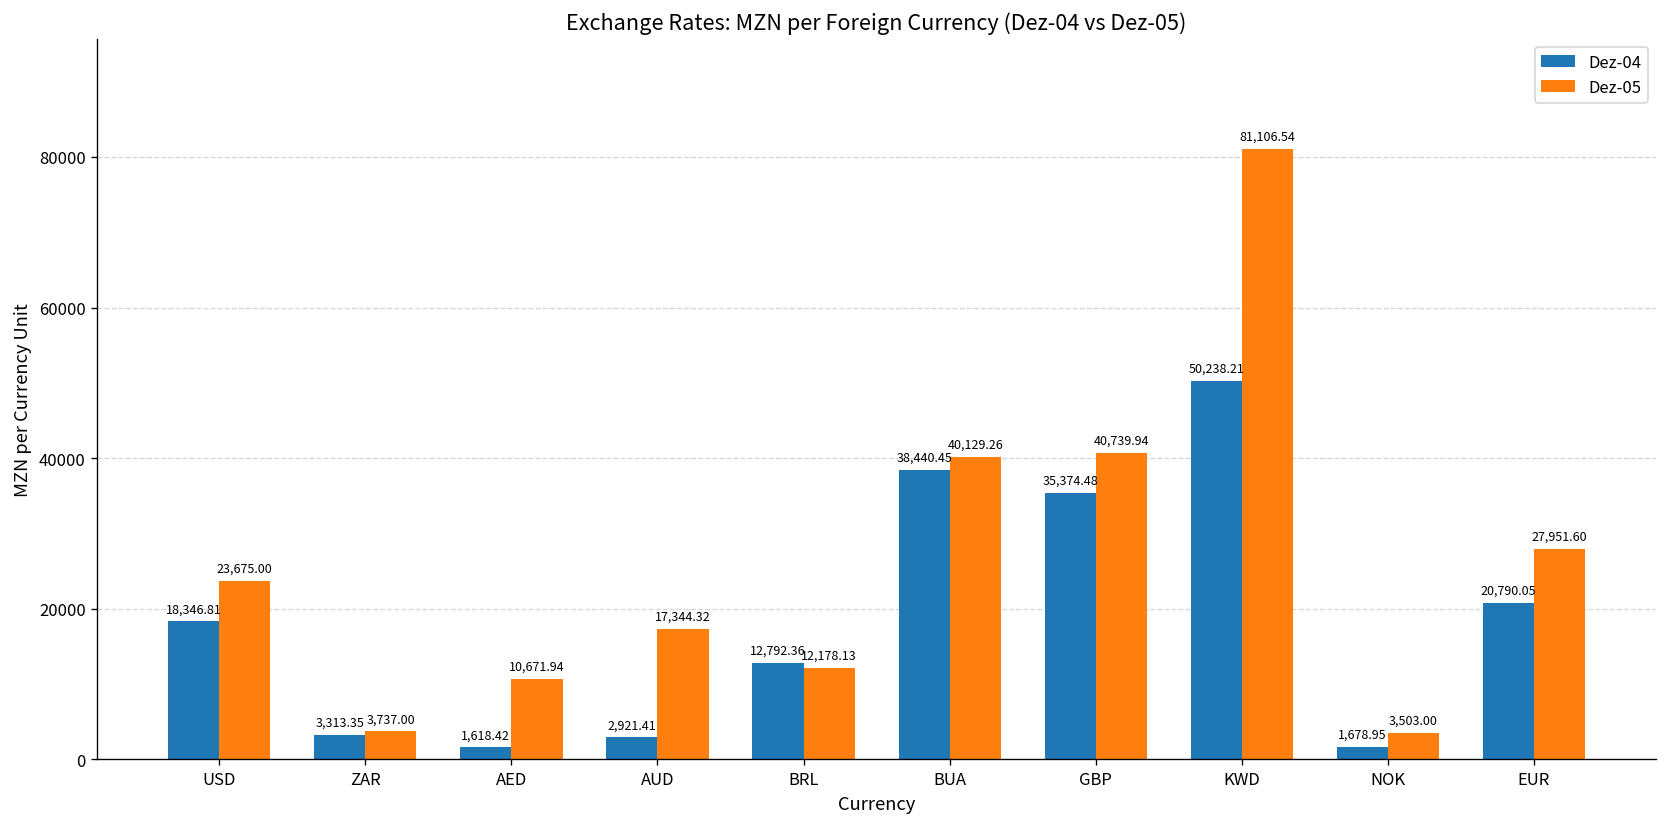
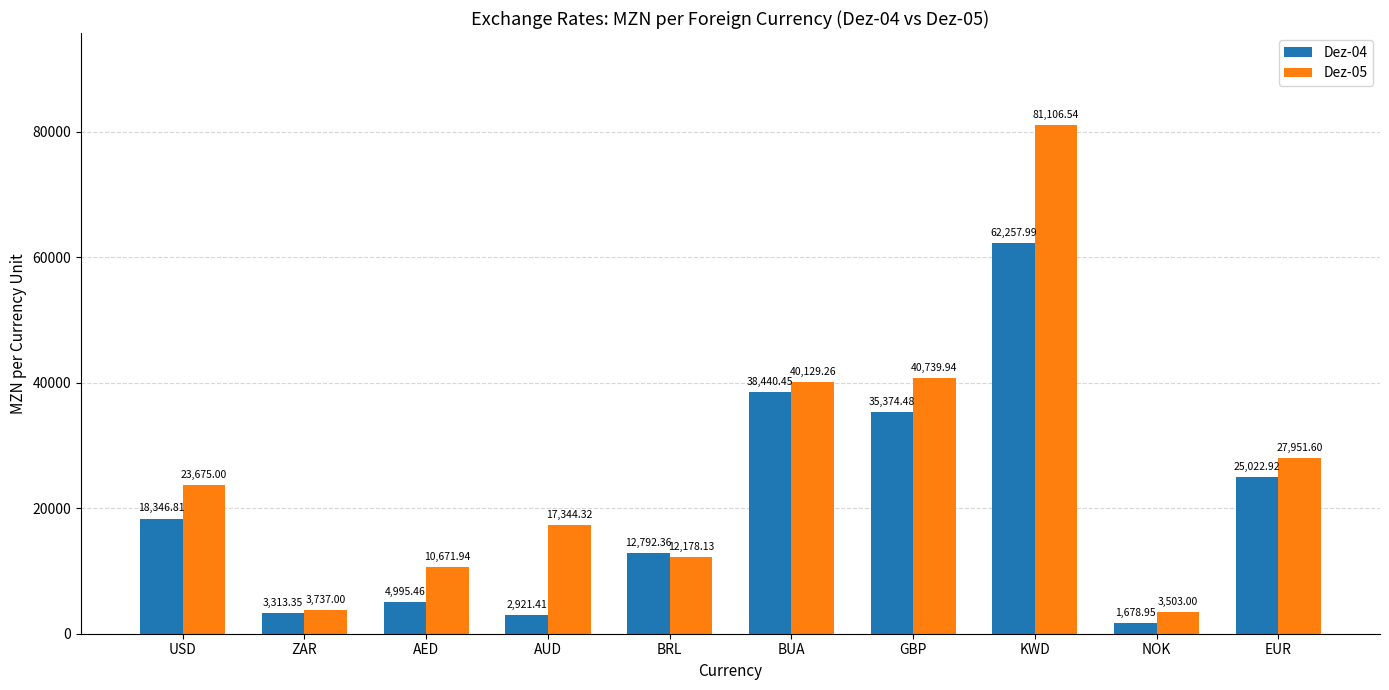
  {
    "Dez-04": {
      "USD": "18,346.81",
      "ZAR": "3,313.35",
-     "AED": "1,618.42",
+     "AED": "4,995.46",
      "AUD": "2,921.41",
      "BRL": "12,792.36",
      "BUA": "38,440.45",
      "GBP": "35,374.48",
-     "KWD": "50,238.21",
+     "KWD": "62,257.99",
      "NOK": "1,678.95",
-     "EUR": "20,790.05"
+     "EUR": "25,022.92"
    },
    "Dez-05": {
      "USD": "23,675.00",
      "ZAR": "3,737.00",
      "AED": "10,671.94",
      "AUD": "17,344.32",
      "BRL": "12,178.13",
      "BUA": "40,129.26",
      "GBP": "40,739.94",
      "KWD": "81,106.54",
      "NOK": "3,503.00",
      "EUR": "27,951.60"
    }
  }
